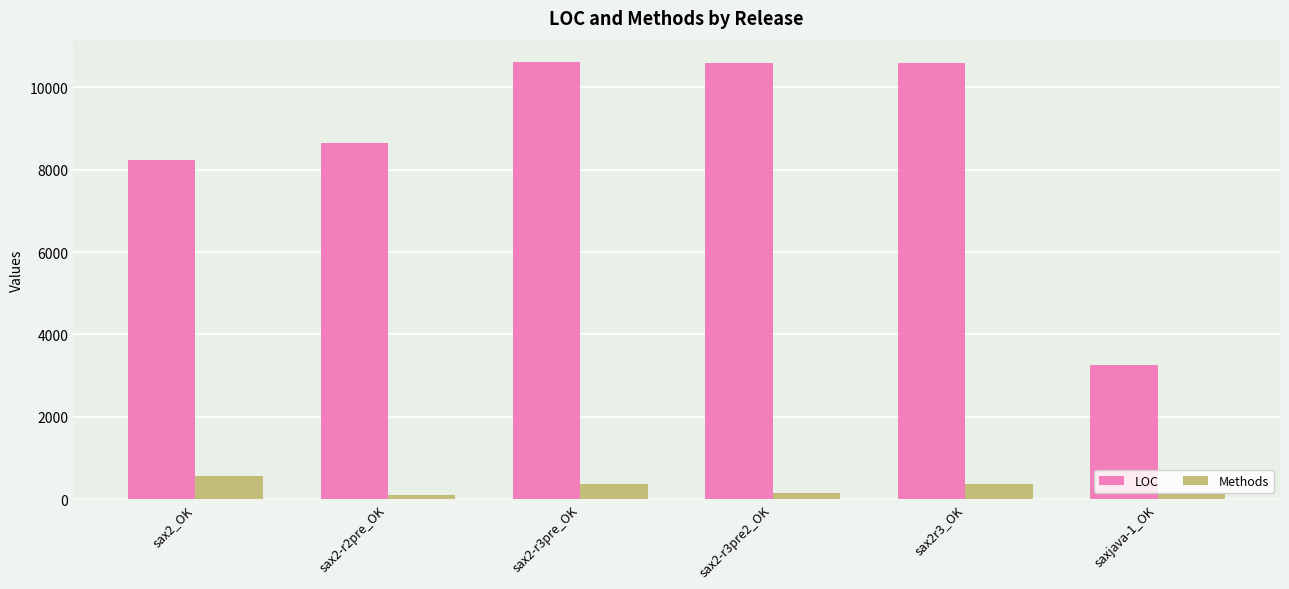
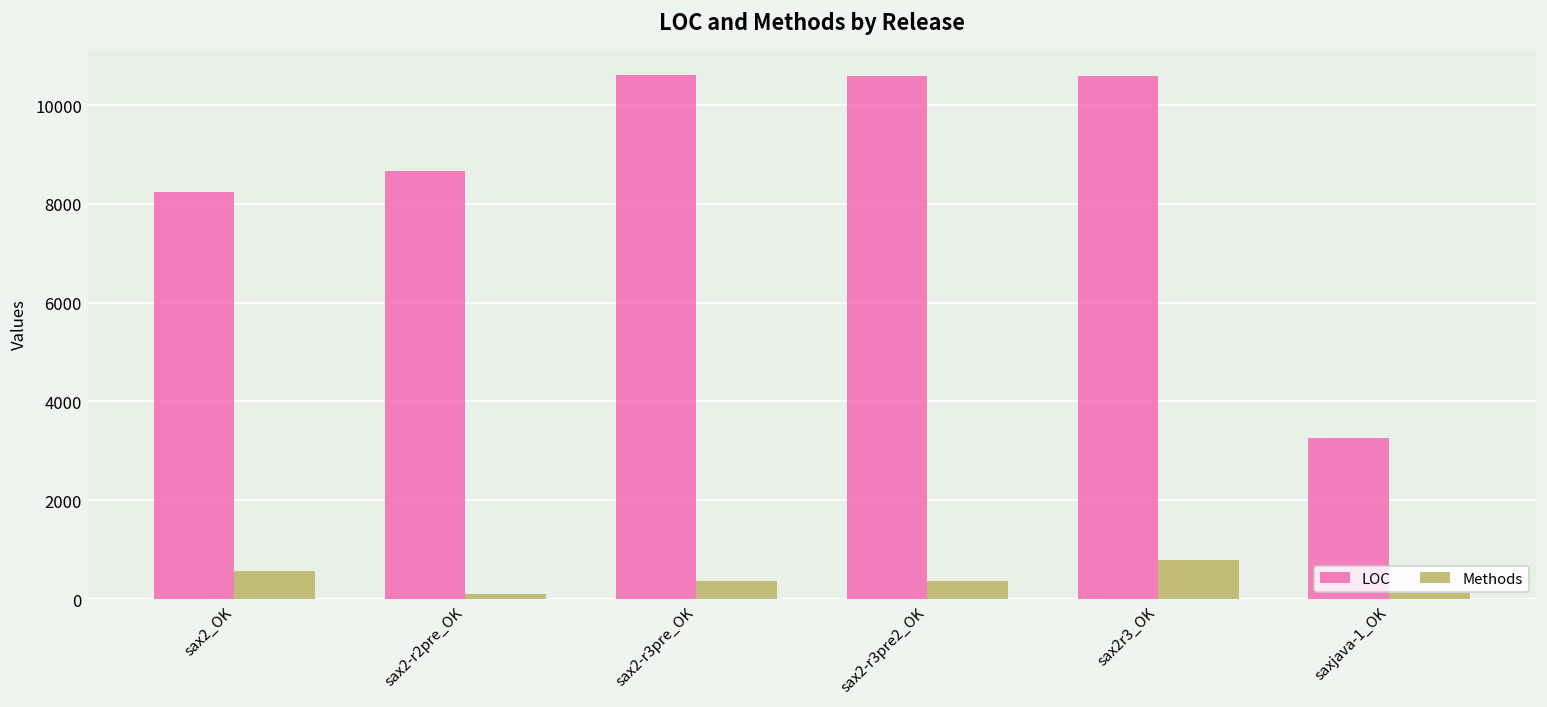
  {
    "LOC": {
      "sax2_OK": 8200,
      "sax2-r2pre_OK": 8700,
      "sax2-r3pre_OK": 10600,
      "sax2-r3pre2_OK": 10600,
      "sax2r3_OK": 10600,
      "saxjava-1_OK": 3300
    },
    "Methods": {
      "sax2_OK": 600,
      "sax2-r2pre_OK": 100,
      "sax2-r3pre_OK": 400,
-     "sax2-r3pre2_OK": 100,
-     "sax2r3_OK": 400,
+     "sax2-r3pre2_OK": 400,
+     "sax2r3_OK": 800,
      "saxjava-1_OK": 100
    }
  }
